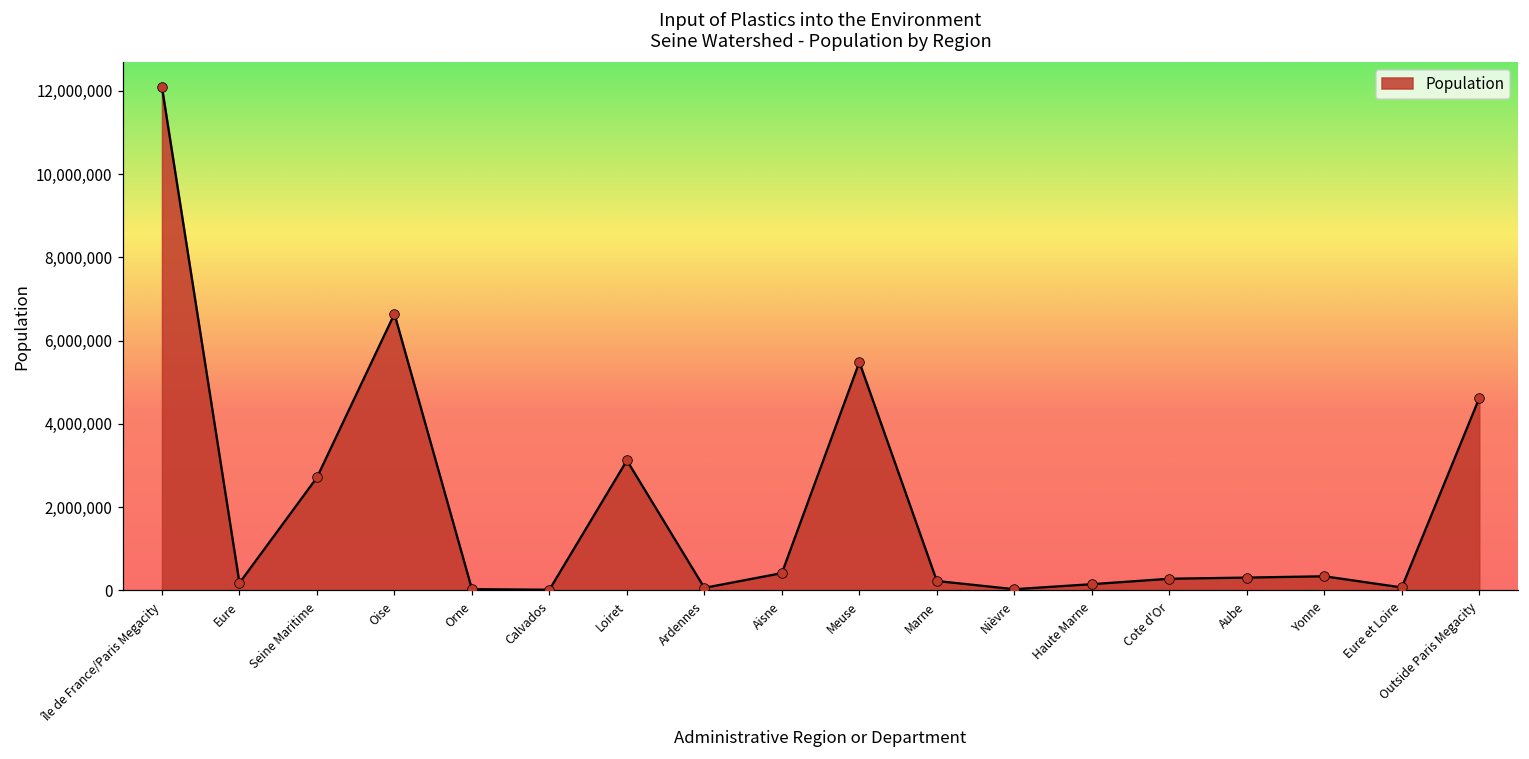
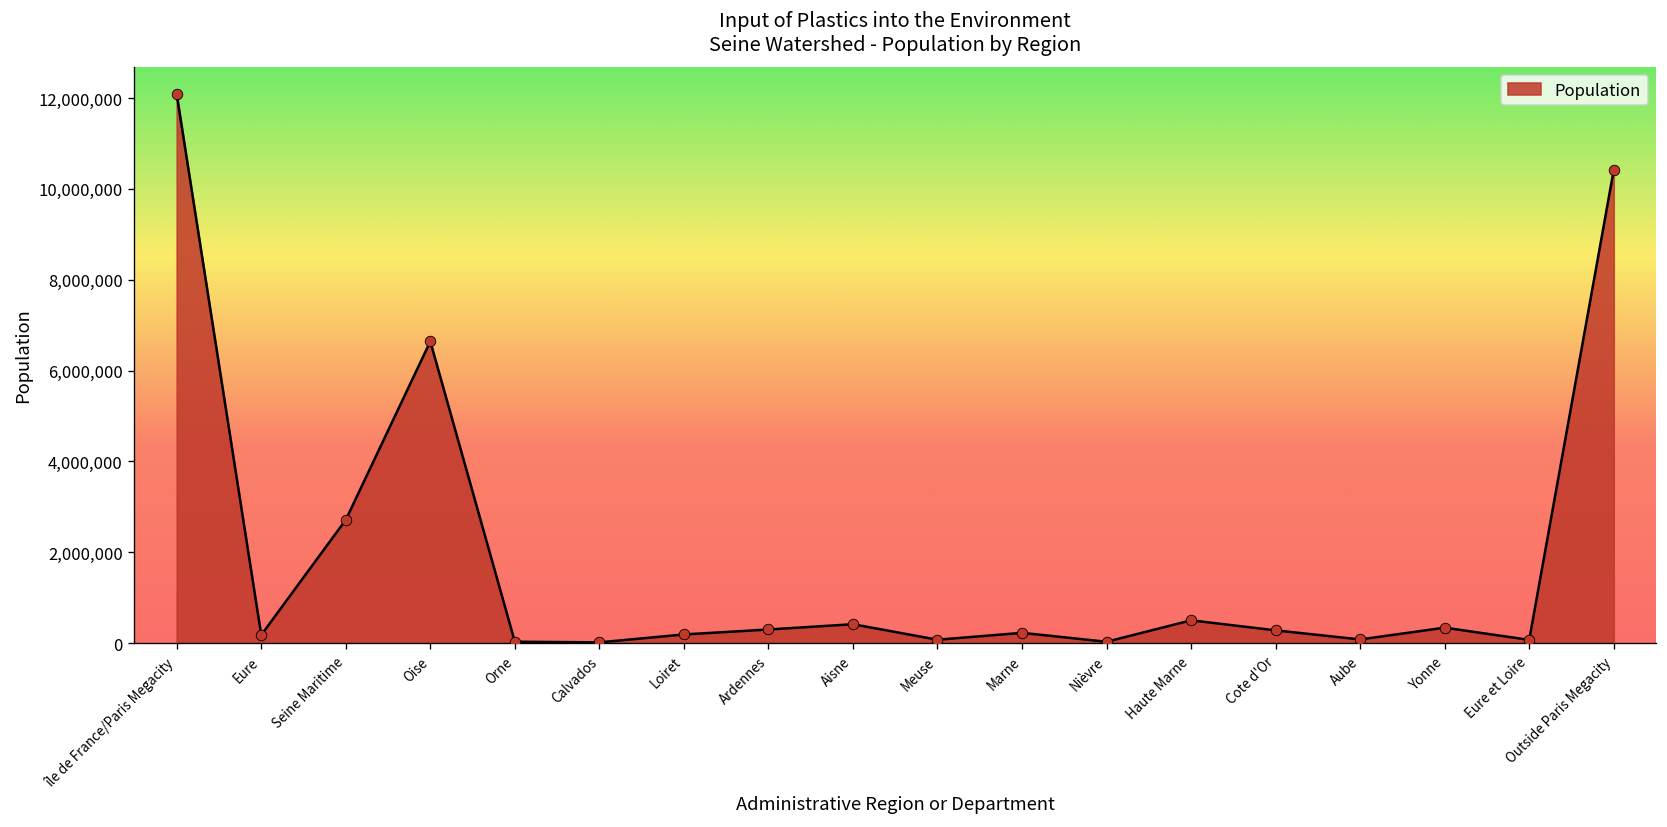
  {
    "île de France/Paris Megacity": "12,100,000",
    "Eure": "200,000",
    "Seine Maritime": "2,700,000",
    "Oise": "6,600,000",
    "Orne": "0",
    "Calvados": "0",
-   "Loiret": "3,100,000",
-   "Ardennes": "100,000",
+   "Loiret": "200,000",
+   "Ardennes": "300,000",
    "Aisne": "400,000",
-   "Meuse": "5,500,000",
+   "Meuse": "100,000",
    "Marne": "200,000",
    "Nièvre": "0",
-   "Haute Marne": "200,000",
+   "Haute Marne": "500,000",
    "Cote d'Or": "300,000",
-   "Aube": "300,000",
+   "Aube": "100,000",
    "Yonne": "300,000",
    "Eure et Loire": "100,000",
-   "Outside Paris Megacity": "4,600,000"
+   "Outside Paris Megacity": "10,400,000"
  }
